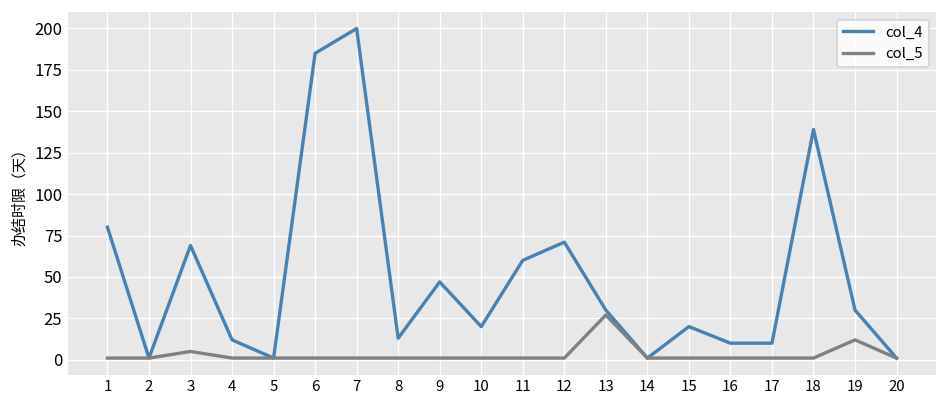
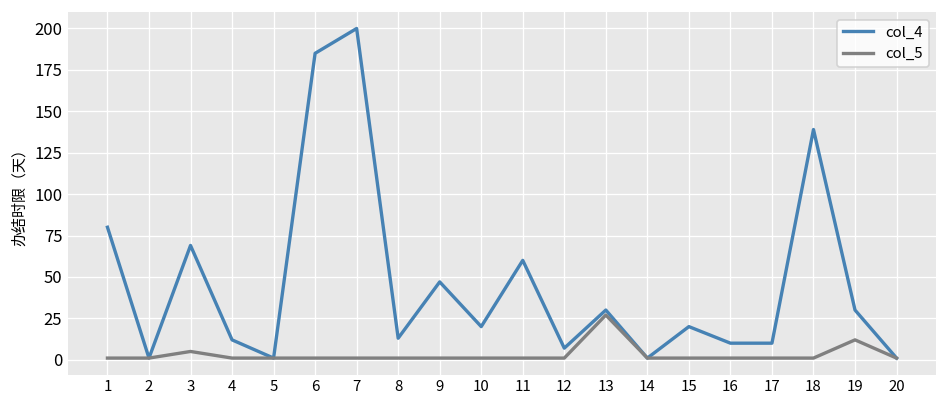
  {
    "col_4": {
      "1": 80,
      "3": 69,
      "4": 12,
      "6": 185,
      "7": 200,
      "8": 13,
      "9": 47,
      "10": 20,
      "11": 60,
-     "12": 71,
+     "12": 7,
      "13": 30,
      "15": 20,
      "16": 10,
      "17": 10,
      "18": 139,
      "19": 30
    },
    "col_5": {
      "1": 1,
      "3": 5,
      "4": 1,
      "6": 1,
      "7": 1,
      "8": 1,
      "9": 1,
      "10": 1,
      "11": 1,
      "12": 1,
      "13": 27,
      "15": 1,
      "16": 1,
      "17": 1,
      "18": 1,
      "19": 12
    }
  }
